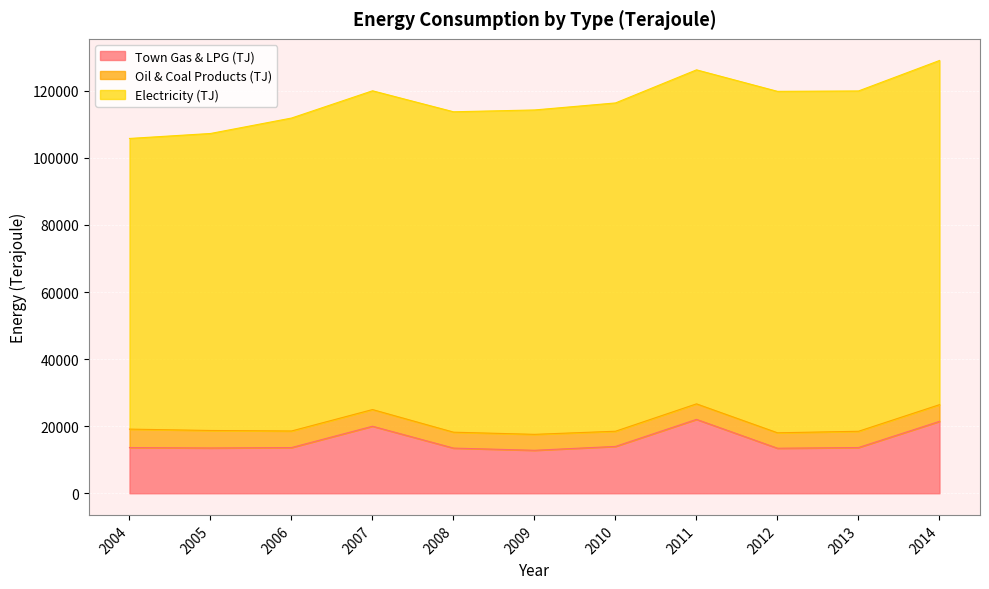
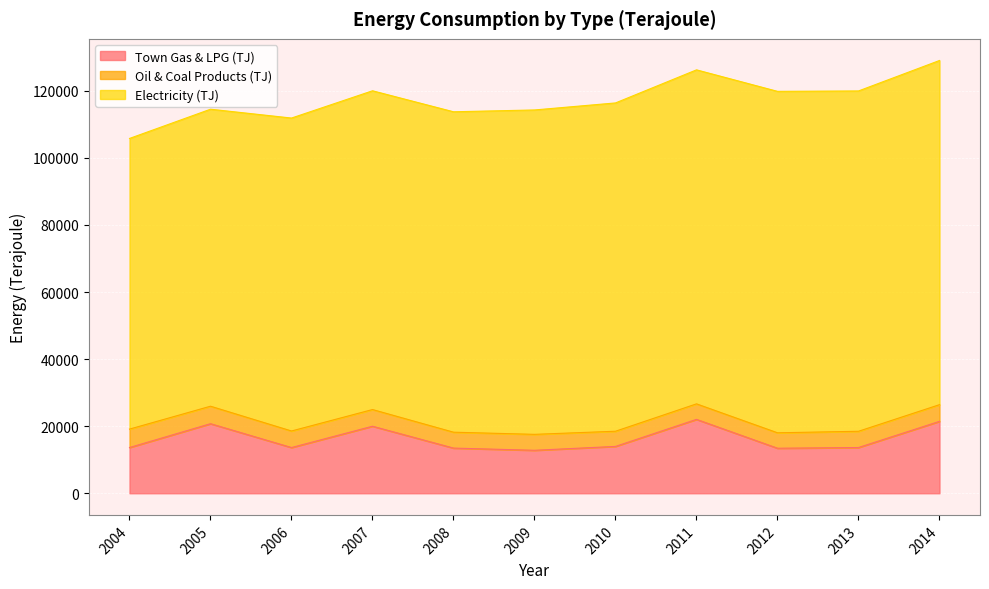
  {
    "Town Gas & LPG (TJ)": {
      "2004": 14000,
-     "2005": 14000,
+     "2005": 21000,
      "2006": 14000,
      "2007": 20000,
      "2008": 13000,
      "2009": 13000,
      "2010": 14000,
      "2011": 22000,
      "2012": 13000,
      "2013": 14000,
      "2014": 21000
    }
  }
